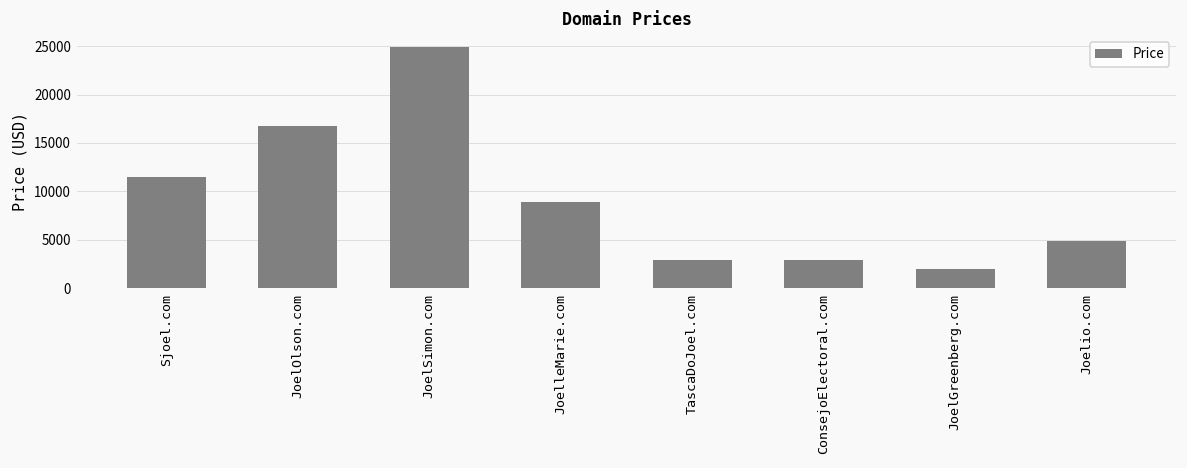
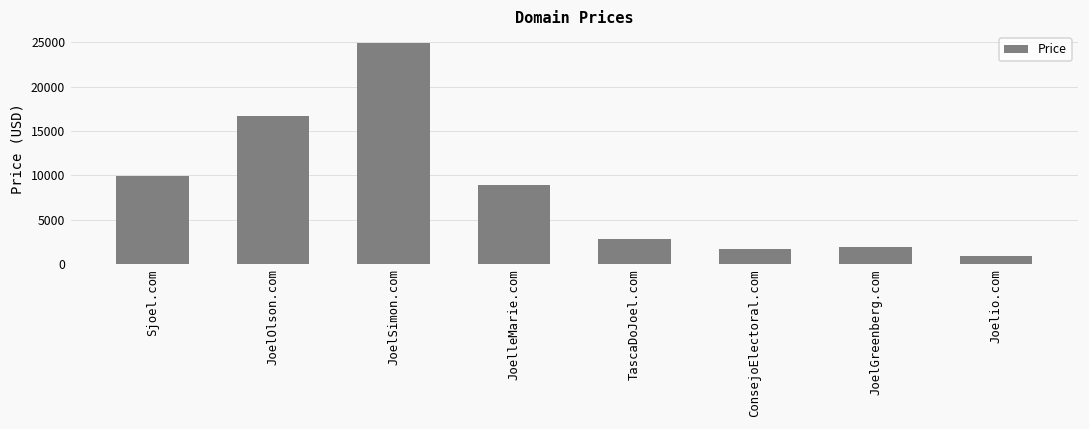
  {
-   "Sjoel.com": 11000,
+   "Sjoel.com": 10000,
    "JoelOlson.com": 17000,
    "JoelSimon.com": 25000,
    "JoelleMarie.com": 9000,
    "TascaDoJoel.com": 3000,
-   "ConsejoElectoral.com": 3000,
+   "ConsejoElectoral.com": 2000,
    "JoelGreenberg.com": 2000,
-   "Joelio.com": 5000
+   "Joelio.com": 1000
  }
